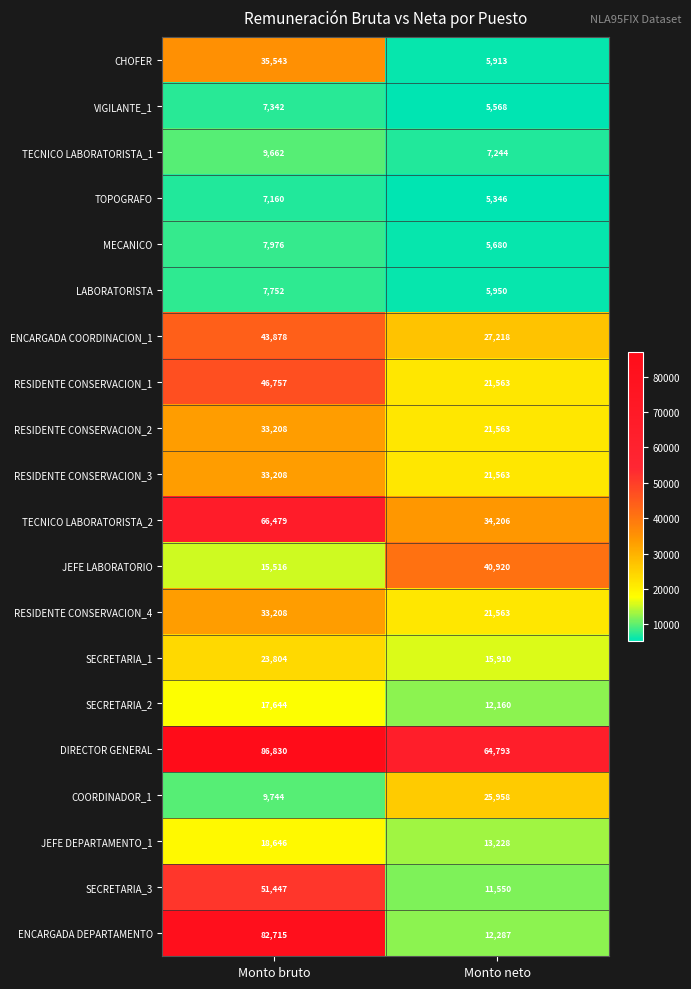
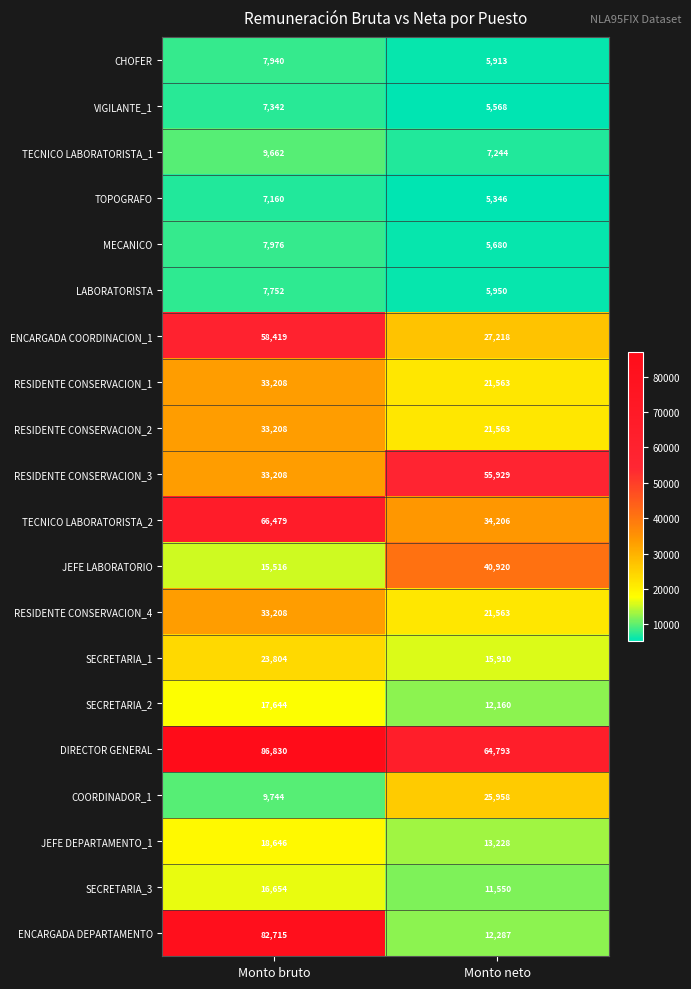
  {
    "CHOFER": {
-     "Monto bruto": "35,543",
+     "Monto bruto": "7,940",
      "Monto neto": "5,913"
    },
    "VIGILANTE_1": {
      "Monto bruto": "7,342",
      "Monto neto": "5,568"
    },
    "TECNICO LABORATORISTA_1": {
      "Monto bruto": "9,662",
      "Monto neto": "7,244"
    },
    "TOPOGRAFO": {
      "Monto bruto": "7,160",
      "Monto neto": "5,346"
    },
    "MECANICO": {
      "Monto bruto": "7,976",
      "Monto neto": "5,680"
    },
    "LABORATORISTA": {
      "Monto bruto": "7,752",
      "Monto neto": "5,950"
    },
    "ENCARGADA COORDINACION_1": {
-     "Monto bruto": "43,878",
+     "Monto bruto": "58,419",
      "Monto neto": "27,218"
    },
    "RESIDENTE CONSERVACION_1": {
-     "Monto bruto": "46,757",
+     "Monto bruto": "33,208",
      "Monto neto": "21,563"
    },
    "RESIDENTE CONSERVACION_2": {
      "Monto bruto": "33,208",
      "Monto neto": "21,563"
    },
    "RESIDENTE CONSERVACION_3": {
      "Monto bruto": "33,208",
-     "Monto neto": "21,563"
+     "Monto neto": "55,929"
    },
    "TECNICO LABORATORISTA_2": {
      "Monto bruto": "66,479",
      "Monto neto": "34,206"
    },
    "JEFE LABORATORIO": {
      "Monto bruto": "15,516",
      "Monto neto": "40,920"
    },
    "RESIDENTE CONSERVACION_4": {
      "Monto bruto": "33,208",
      "Monto neto": "21,563"
    },
    "SECRETARIA_1": {
      "Monto bruto": "23,804",
      "Monto neto": "15,910"
    },
    "SECRETARIA_2": {
      "Monto bruto": "17,644",
      "Monto neto": "12,160"
    },
    "DIRECTOR GENERAL": {
      "Monto bruto": "86,830",
      "Monto neto": "64,793"
    },
    "COORDINADOR_1": {
      "Monto bruto": "9,744",
      "Monto neto": "25,958"
    },
    "JEFE DEPARTAMENTO_1": {
      "Monto bruto": "18,646",
      "Monto neto": "13,228"
    },
    "SECRETARIA_3": {
-     "Monto bruto": "51,447",
+     "Monto bruto": "16,654",
      "Monto neto": "11,550"
    },
    "ENCARGADA DEPARTAMENTO": {
      "Monto bruto": "82,715",
      "Monto neto": "12,287"
    }
  }
